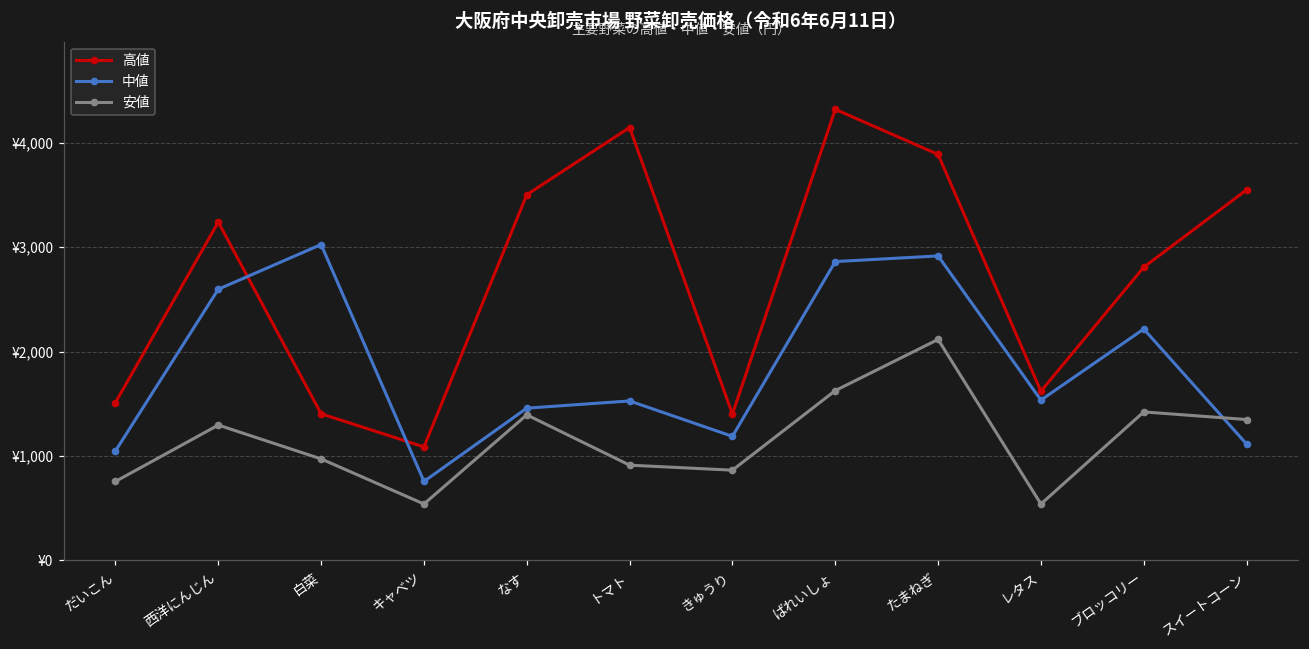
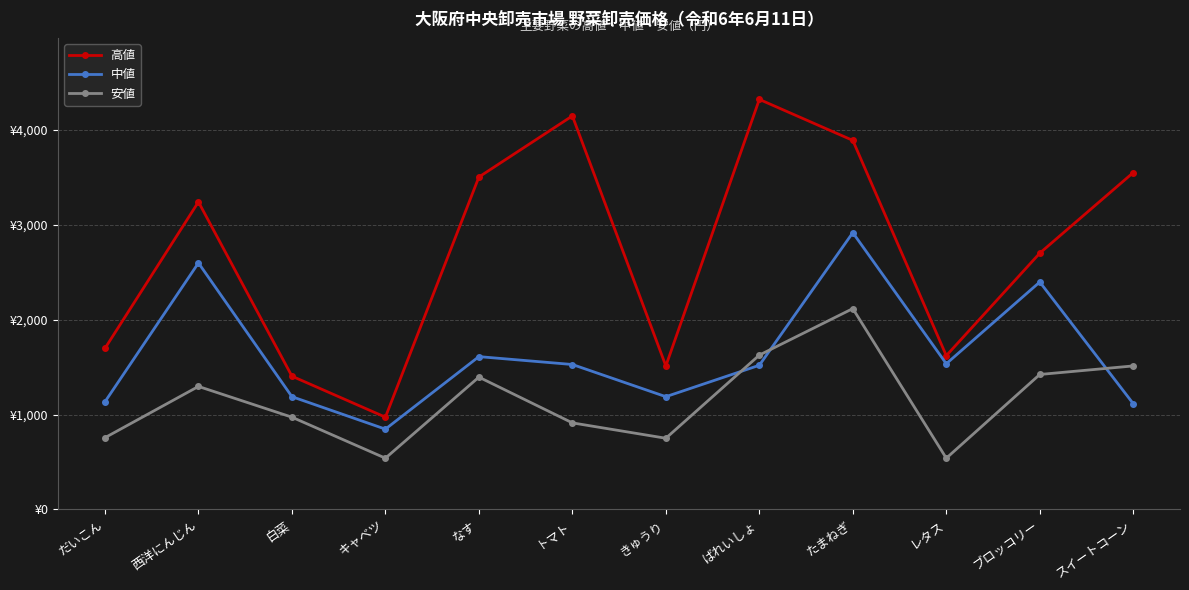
  {
    "高値": {
-     "だいこん": "¥1,500",
+     "だいこん": "¥1,700",
      "西洋にんじん": "¥3,200",
      "白菜": "¥1,400",
-     "キャベツ": "¥1,100",
+     "キャベツ": "¥1,000",
      "なす": "¥3,500",
      "トマト": "¥4,100",
-     "きゅうり": "¥1,400",
+     "きゅうり": "¥1,500",
      "ばれいしょ": "¥4,300",
      "たまねぎ": "¥3,900",
      "レタス": "¥1,600",
-     "ブロッコリー": "¥2,800",
+     "ブロッコリー": "¥2,700",
      "スイートコーン": "¥3,500"
    },
    "中値": {
-     "だいこん": "¥1,000",
+     "だいこん": "¥1,100",
      "西洋にんじん": "¥2,600",
-     "白菜": "¥3,000",
-     "キャベツ": "¥760",
-     "なす": "¥1,500",
+     "白菜": "¥1,200",
+     "キャベツ": "¥850",
+     "なす": "¥1,600",
      "トマト": "¥1,500",
      "きゅうり": "¥1,200",
-     "ばれいしょ": "¥2,900",
+     "ばれいしょ": "¥1,500",
      "たまねぎ": "¥2,900",
      "レタス": "¥1,500",
-     "ブロッコリー": "¥2,200",
+     "ブロッコリー": "¥2,400",
      "スイートコーン": "¥1,100"
    },
    "安値": {
      "だいこん": "¥800",
      "西洋にんじん": "¥1,300",
      "白菜": "¥1,000",
      "キャベツ": "¥500",
      "なす": "¥1,400",
      "トマト": "¥900",
-     "きゅうり": "¥900",
+     "きゅうり": "¥800",
      "ばれいしょ": "¥1,600",
      "たまねぎ": "¥2,100",
      "レタス": "¥500",
      "ブロッコリー": "¥1,400",
-     "スイートコーン": "¥1,300"
+     "スイートコーン": "¥1,500"
    }
  }
